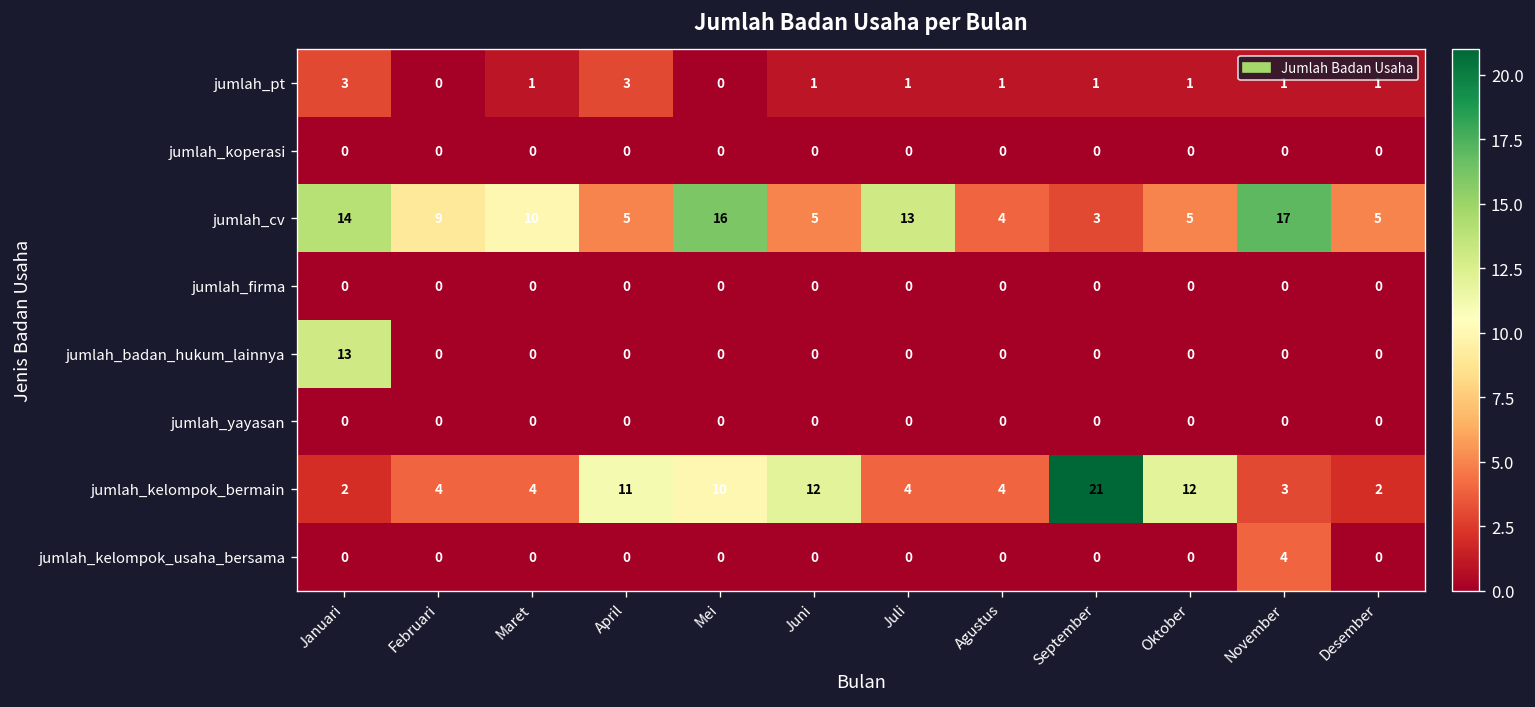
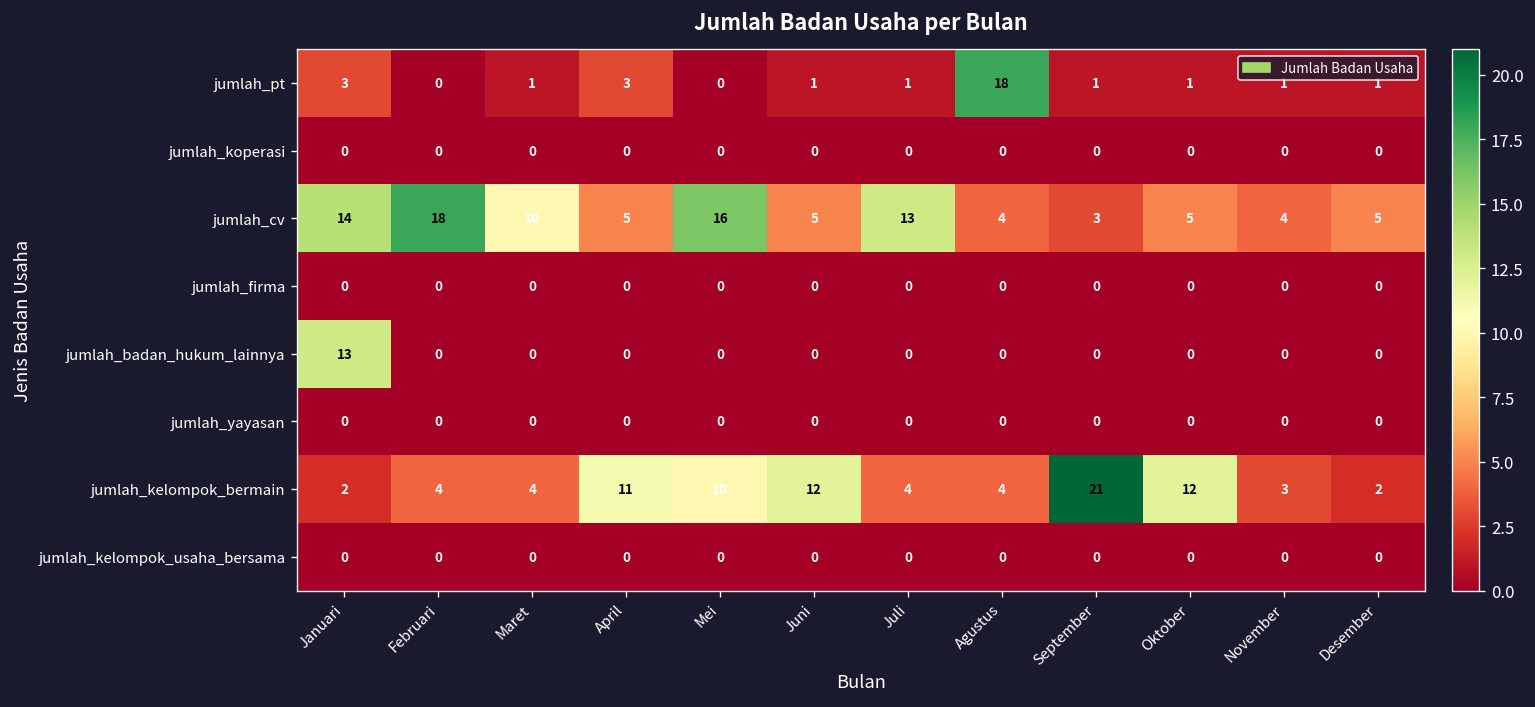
  {
    "jumlah_pt": {
      "Januari": 3,
      "Februari": 0,
      "Maret": 1,
      "April": 3,
      "Mei": 0,
      "Juni": 1,
      "Juli": 1,
-     "Agustus": 1,
+     "Agustus": 18,
      "September": 1,
      "Oktober": 1
    },
    "jumlah_koperasi": {
      "Januari": 0,
      "Februari": 0,
      "Maret": 0,
      "April": 0,
      "Mei": 0,
      "Juni": 0,
      "Juli": 0,
      "Agustus": 0,
      "September": 0,
      "Oktober": 0,
      "November": 0,
      "Desember": 0
    },
    "jumlah_cv": {
      "Januari": 14,
-     "Februari": 9,
+     "Februari": 18,
      "Maret": 10,
      "April": 5,
      "Mei": 16,
      "Juni": 5,
      "Juli": 13,
      "Agustus": 4,
      "September": 3,
      "Oktober": 5,
-     "November": 17,
+     "November": 4,
      "Desember": 5
    },
    "jumlah_firma": {
      "Januari": 0,
      "Februari": 0,
      "Maret": 0,
      "April": 0,
      "Mei": 0,
      "Juni": 0,
      "Juli": 0,
      "Agustus": 0,
      "September": 0,
      "Oktober": 0,
      "November": 0,
      "Desember": 0
    },
    "jumlah_badan_hukum_lainnya": {
      "Januari": 13,
      "Februari": 0,
      "Maret": 0,
      "April": 0,
      "Mei": 0,
      "Juni": 0,
      "Juli": 0,
      "Agustus": 0,
      "September": 0,
      "Oktober": 0,
      "November": 0,
      "Desember": 0
    },
    "jumlah_yayasan": {
      "Januari": 0,
      "Februari": 0,
      "Maret": 0,
      "April": 0,
      "Mei": 0,
      "Juni": 0,
      "Juli": 0,
      "Agustus": 0,
      "September": 0,
      "Oktober": 0,
      "November": 0,
      "Desember": 0
    },
    "jumlah_kelompok_bermain": {
      "Januari": 2,
      "Februari": 4,
      "Maret": 4,
      "April": 11,
      "Mei": 10,
      "Juni": 12,
      "Juli": 4,
      "Agustus": 4,
      "September": 21,
      "Oktober": 12,
      "November": 3,
      "Desember": 2
    },
    "jumlah_kelompok_usaha_bersama": {
      "Januari": 0,
      "Februari": 0,
      "Maret": 0,
      "April": 0,
      "Mei": 0,
      "Juni": 0,
      "Juli": 0,
      "Agustus": 0,
      "September": 0,
      "Oktober": 0,
-     "November": 4,
+     "November": 0,
      "Desember": 0
    }
  }
